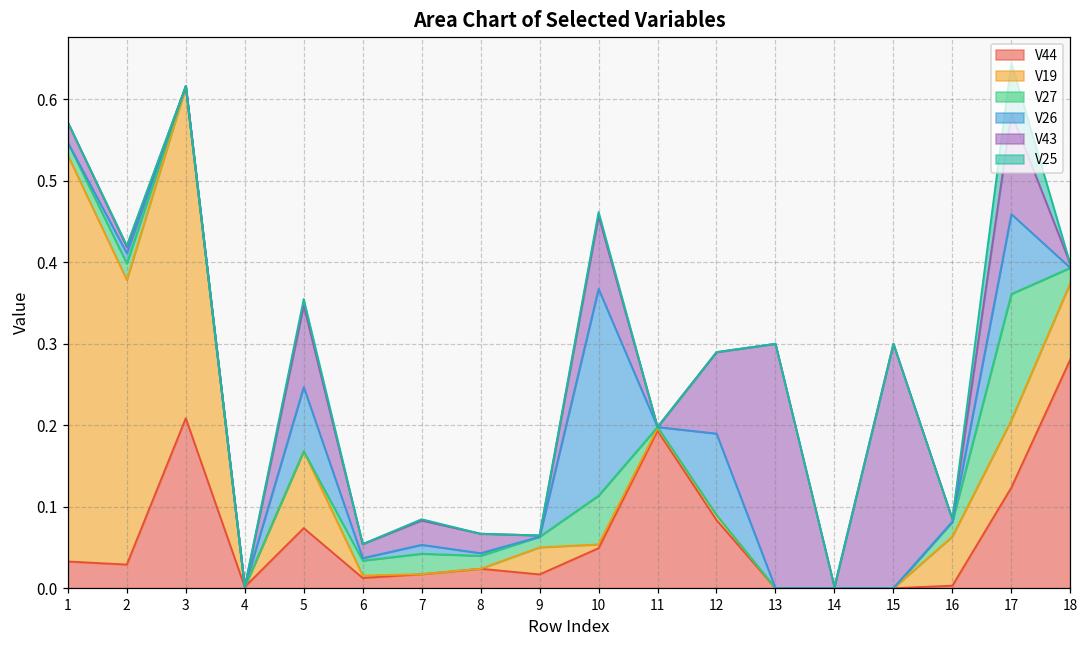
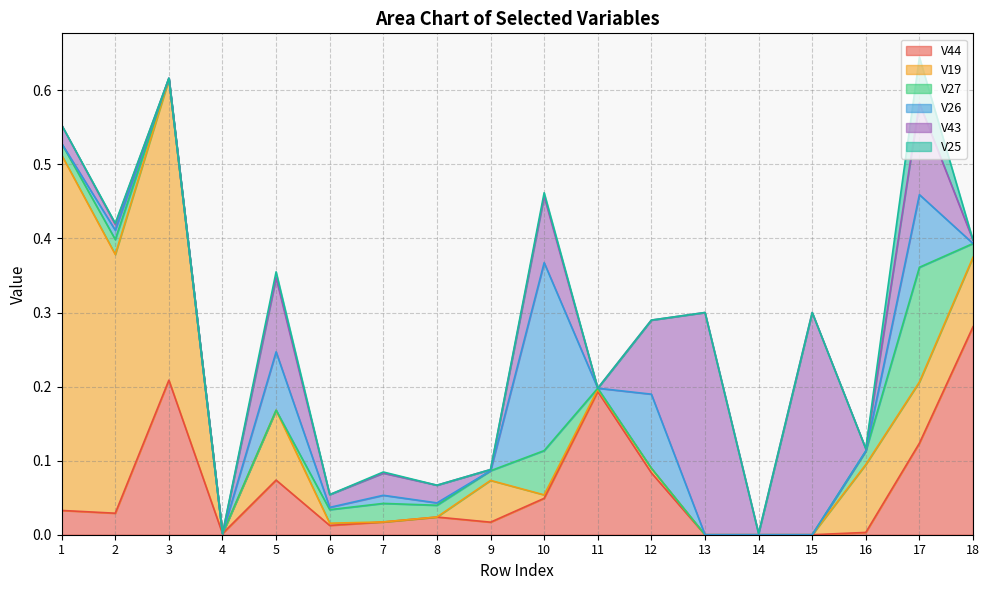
  {
    "V44": {
      "1": 0.03,
      "2": 0.03,
      "3": 0.21,
      "5": 0.07,
      "9": 0.02,
      "10": 0.05,
      "12": 0.08,
      "16": 0.00,
      "17": 0.12,
      "18": 0.28
    },
    "V19": {
-     "1": 0.50,
+     "1": 0.48,
      "2": 0.35,
-     "9": 0.03,
+     "9": 0.06,
      "10": 0.00,
-     "16": 0.06,
+     "16": 0.09,
      "17": 0.08,
      "18": 0.09
    },
    "V26": {
      "2": 0.01,
      "5": 0.08,
      "7": 0.01,
      "10": 0.25,
      "12": 0.10,
      "17": 0.10
    },
    "V43": {
      "5": 0.10,
      "10": 0.09
    }
  }
